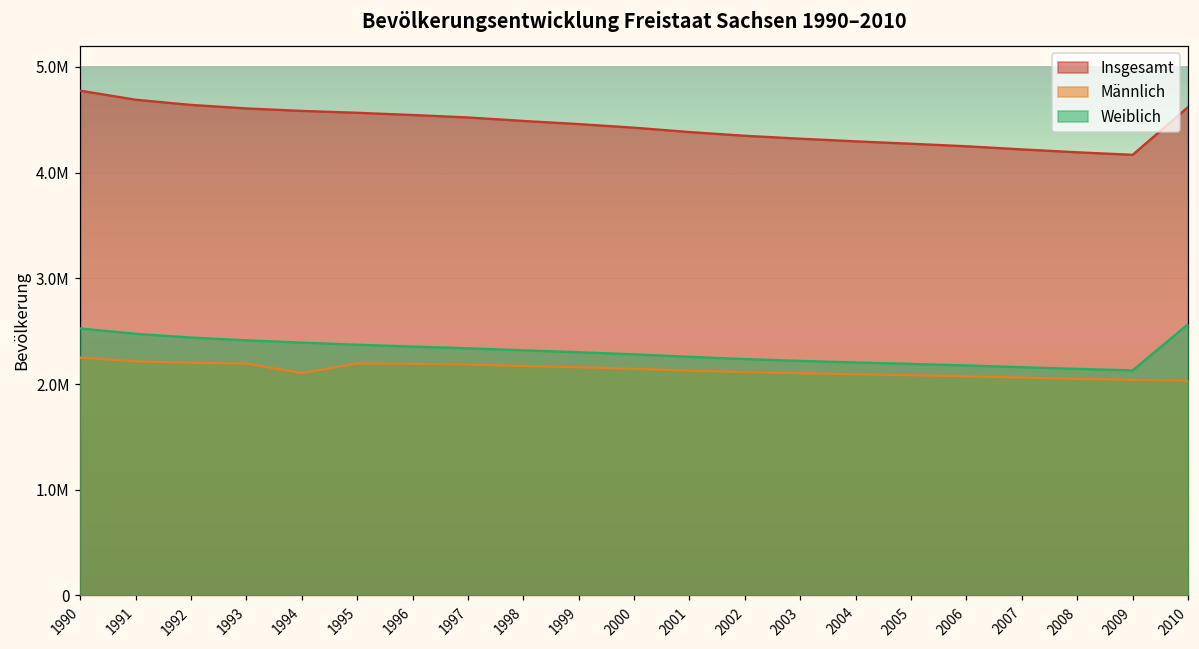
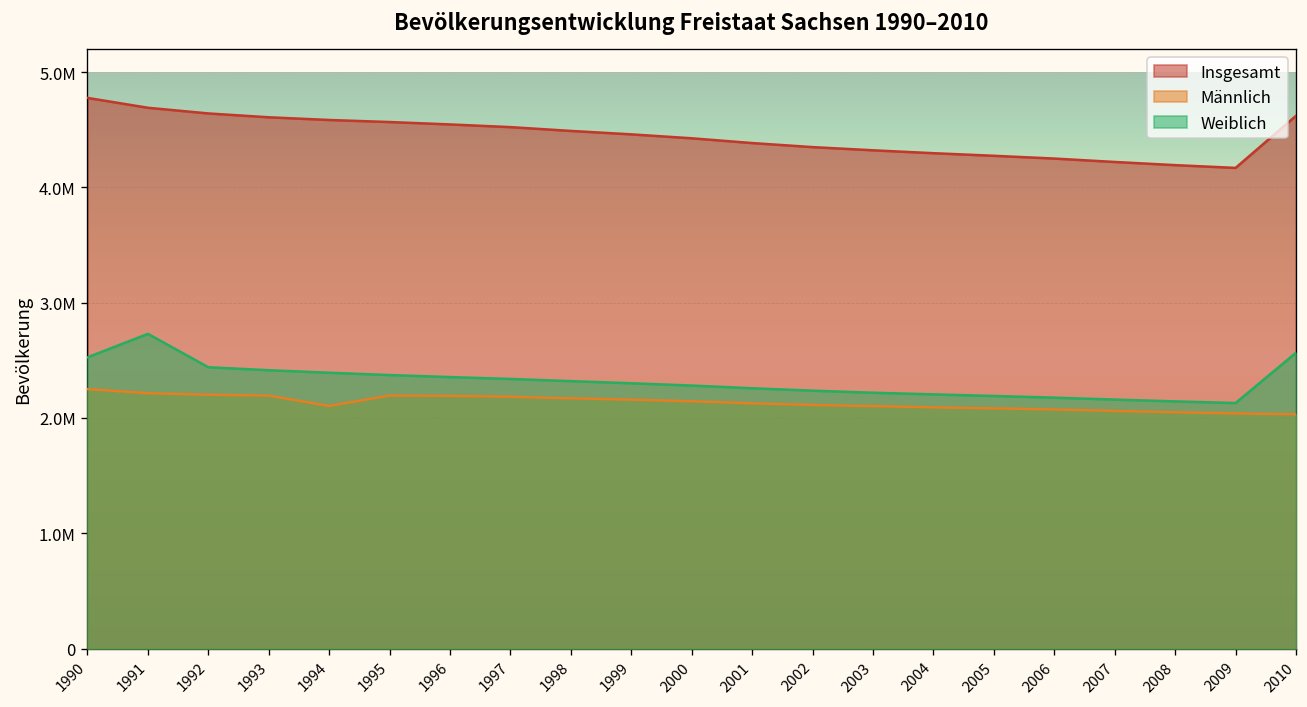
  {
    "Insgesamt": {
      "1990": 4800000,
      "1991": 4700000,
      "1992": 4600000,
      "1993": 4600000,
      "1994": 4600000,
      "1995": 4600000,
      "1996": 4500000,
      "1997": 4500000,
      "1998": 4500000,
      "1999": 4500000,
      "2000": 4400000,
      "2001": 4400000,
      "2002": 4300000,
      "2003": 4300000,
      "2004": 4300000,
      "2005": 4300000,
      "2006": 4200000,
      "2007": 4200000,
      "2008": 4200000,
      "2009": 4200000,
      "2010": 4600000
    },
    "Männlich": {
      "1990": 2300000,
      "1991": 2200000,
      "1992": 2200000,
      "1993": 2200000,
      "1994": 2100000,
      "1995": 2200000,
      "1996": 2200000,
      "1997": 2200000,
      "1998": 2200000,
      "1999": 2200000,
      "2000": 2100000,
      "2001": 2100000,
      "2002": 2100000,
      "2003": 2100000,
      "2004": 2100000,
      "2005": 2100000,
      "2006": 2100000,
      "2007": 2100000,
      "2008": 2000000,
      "2009": 2000000,
      "2010": 2000000
    },
    "Weiblich": {
      "1990": 2500000,
-     "1991": 2500000,
+     "1991": 2700000,
      "1992": 2400000,
      "1993": 2400000,
      "1994": 2400000,
      "1995": 2400000,
      "1996": 2400000,
      "1997": 2300000,
      "1998": 2300000,
      "1999": 2300000,
      "2000": 2300000,
      "2001": 2300000,
      "2002": 2200000,
      "2003": 2200000,
      "2004": 2200000,
      "2005": 2200000,
      "2006": 2200000,
      "2007": 2200000,
      "2008": 2100000,
      "2009": 2100000,
      "2010": 2600000
    }
  }
